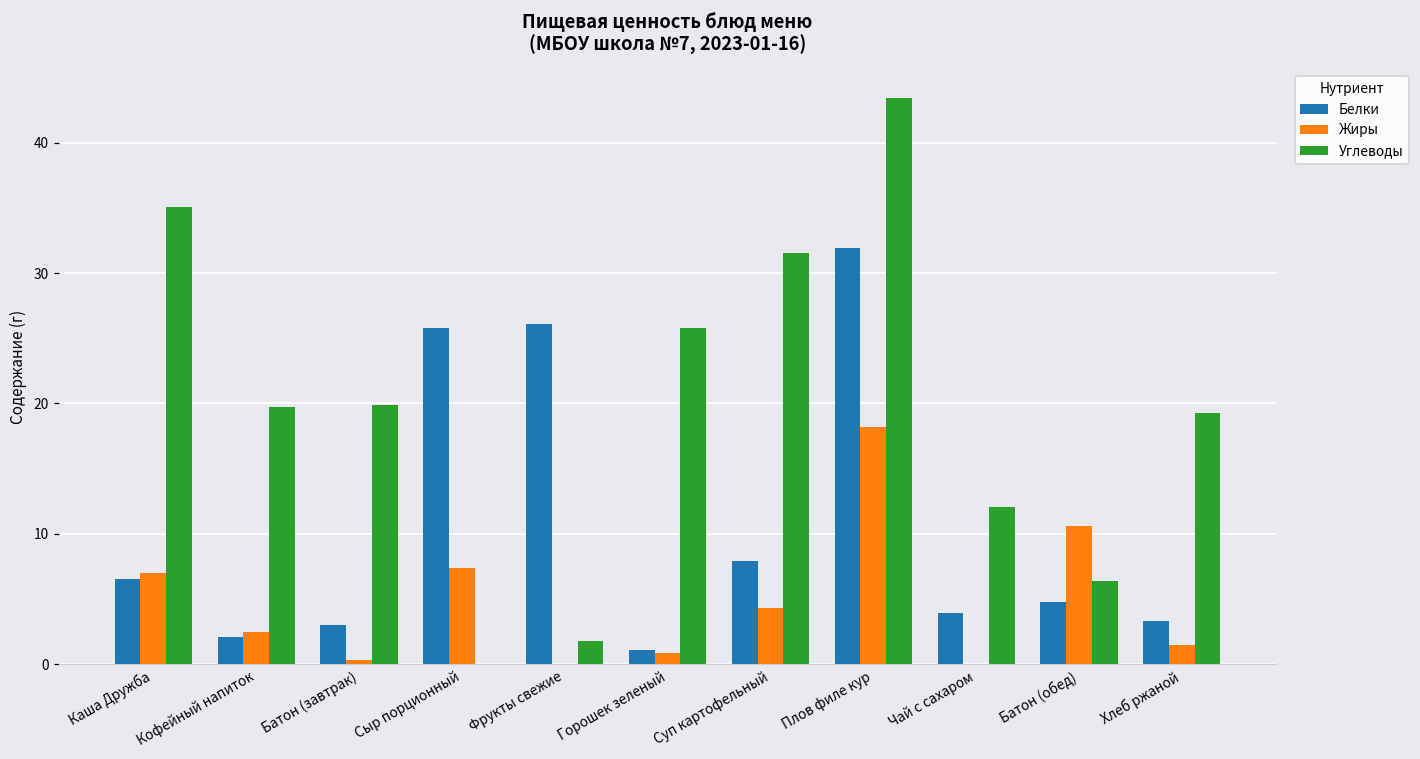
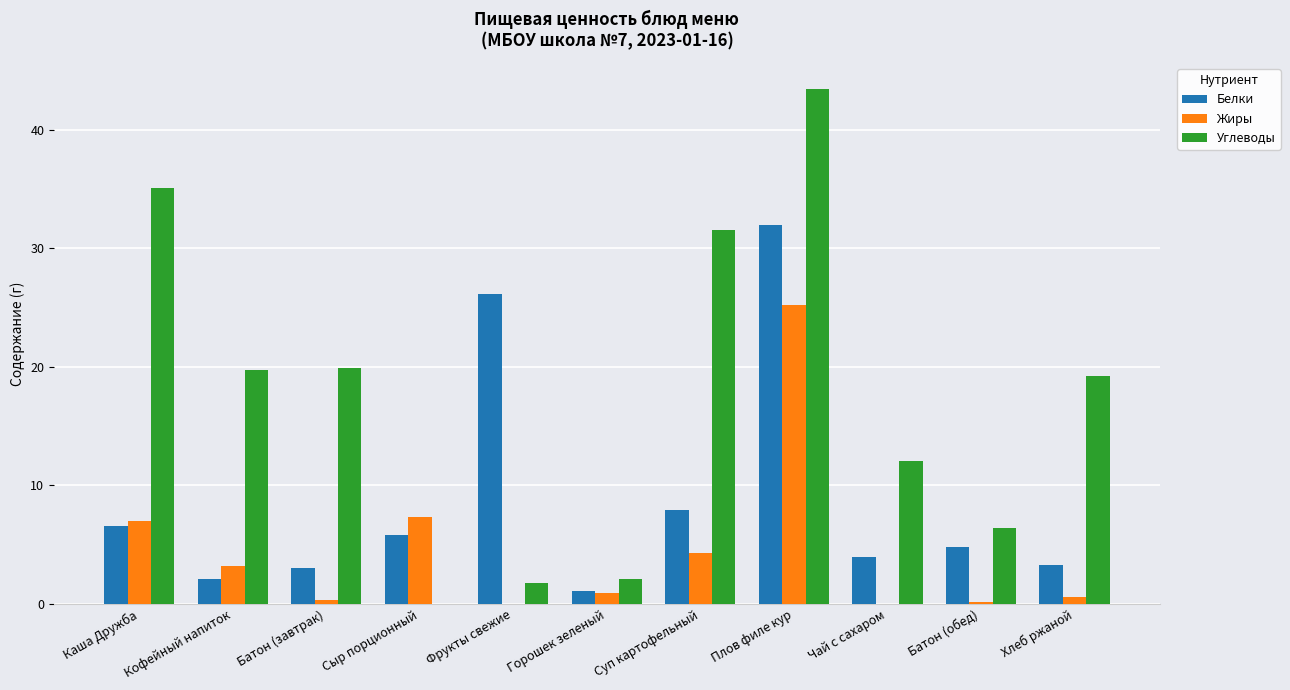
  {
    "Белки": {
      "Каша Дружба": 6.6,
      "Кофейный напиток": 2.1,
      "Батон (завтрак)": 3.0,
-     "Сыр порционный": 25.8,
+     "Сыр порционный": 5.8,
      "Фрукты свежие": 26.1,
      "Горошек зеленый": 1.1,
      "Суп картофельный": 7.9,
      "Плов филе кур": 32.0,
      "Чай с сахаром": 3.9,
      "Батон (обед)": 4.8,
      "Хлеб ржаной": 3.3
    },
    "Жиры": {
      "Каша Дружба": 7.0,
-     "Кофейный напиток": 2.5,
+     "Кофейный напиток": 3.2,
      "Батон (завтрак)": 0.4,
      "Сыр порционный": 7.4,
      "Фрукты свежие": 0.0,
      "Горошек зеленый": 0.9,
      "Суп картофельный": 4.3,
-     "Плов филе кур": 18.2,
+     "Плов филе кур": 25.2,
      "Чай с сахаром": 0.0,
-     "Батон (обед)": 10.6,
-     "Хлеб ржаной": 1.5
+     "Батон (обед)": 0.2,
+     "Хлеб ржаной": 0.6
    },
    "Углеводы": {
      "Каша Дружба": 35.1,
      "Кофейный напиток": 19.7,
      "Батон (завтрак)": 19.9,
      "Сыр порционный": 0.0,
      "Фрукты свежие": 1.8,
-     "Горошек зеленый": 25.8,
+     "Горошек зеленый": 2.1,
      "Суп картофельный": 31.5,
      "Плов филе кур": 43.5,
      "Чай с сахаром": 12.0,
      "Батон (обед)": 6.4,
      "Хлеб ржаной": 19.3
    }
  }
